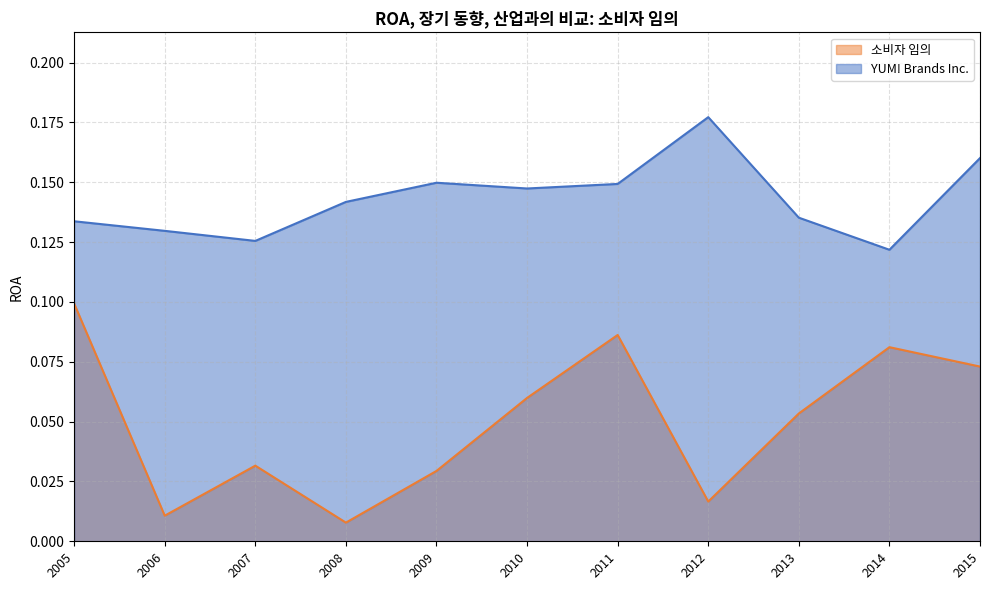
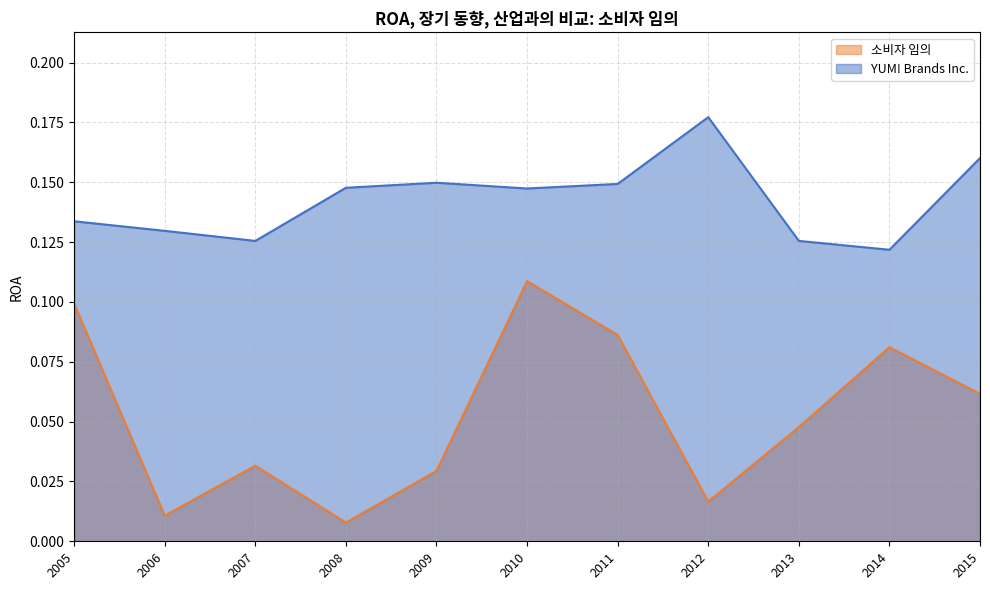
  {
    "소비자 임의": {
      "2005": 0.099,
      "2006": 0.011,
      "2007": 0.032,
      "2008": 0.008,
      "2009": 0.029,
-     "2010": 0.060,
+     "2010": 0.109,
      "2011": 0.086,
      "2012": 0.017,
-     "2013": 0.053,
+     "2013": 0.048,
      "2014": 0.081,
-     "2015": 0.073
+     "2015": 0.062
    },
    "YUM! Brands Inc.": {
      "2005": 0.134,
      "2006": 0.130,
      "2007": 0.126,
-     "2008": 0.142,
+     "2008": 0.148,
      "2009": 0.150,
      "2010": 0.147,
      "2011": 0.149,
      "2012": 0.177,
-     "2013": 0.135,
+     "2013": 0.126,
      "2014": 0.122,
      "2015": 0.160
    }
  }
